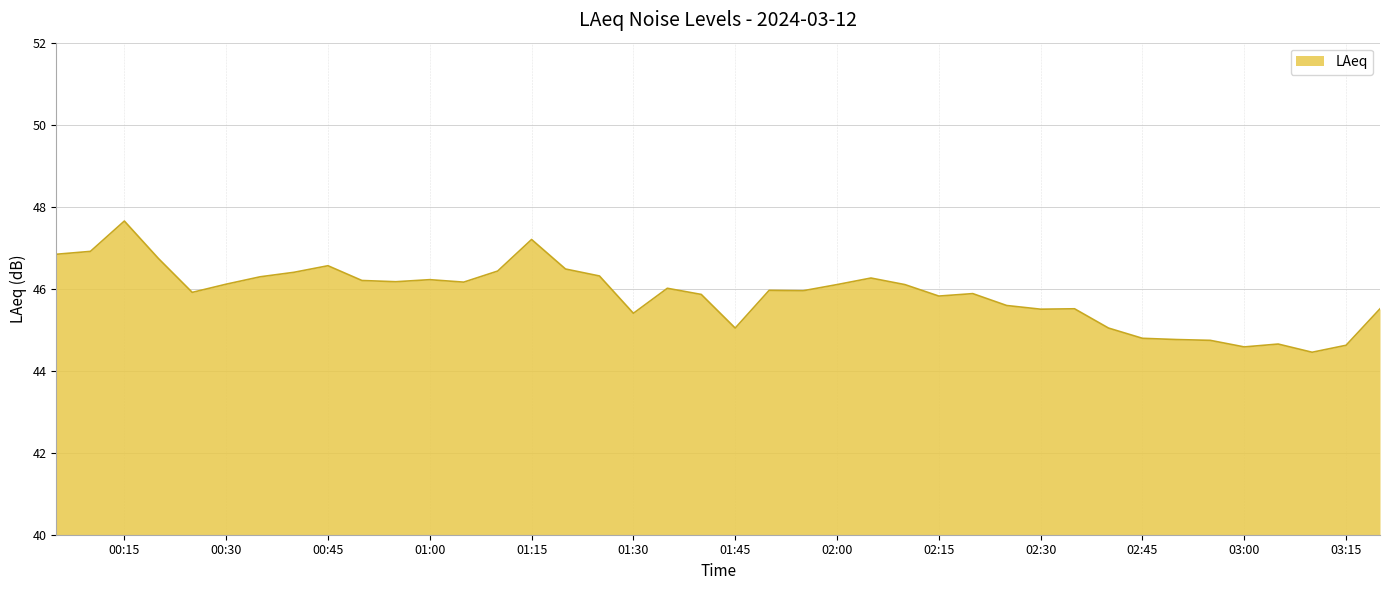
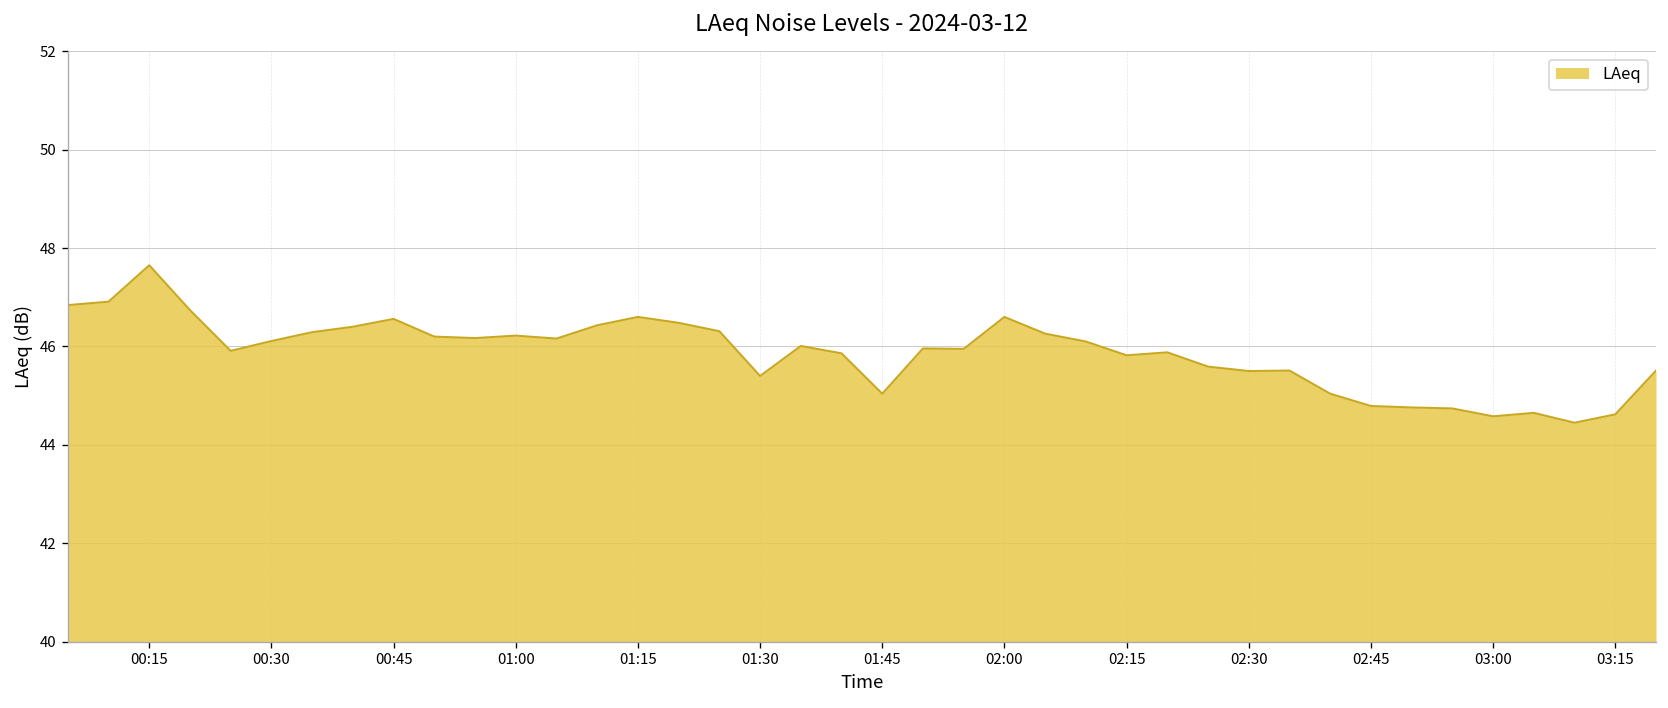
  {
    "00:15": 47.7,
    "00:30": 46.1,
    "00:45": 46.6,
    "01:00": 46.2,
-   "01:15": 47.2,
+   "01:15": 46.6,
    "01:30": 45.4,
    "01:45": 45.0,
-   "02:00": 46.1,
+   "02:00": 46.6,
    "02:15": 45.8,
    "02:30": 45.5,
    "02:45": 44.8,
    "03:00": 44.6,
    "03:15": 44.6
  }
